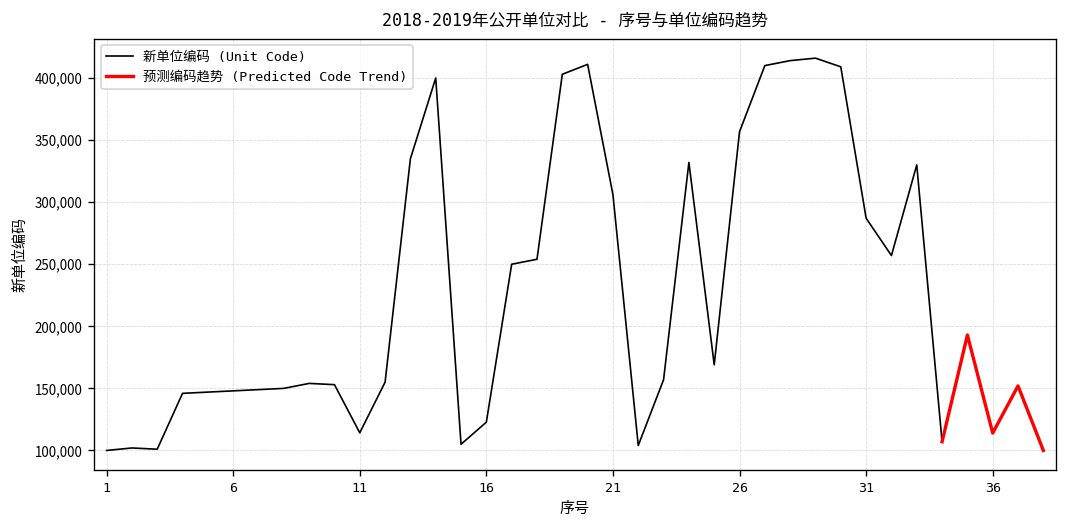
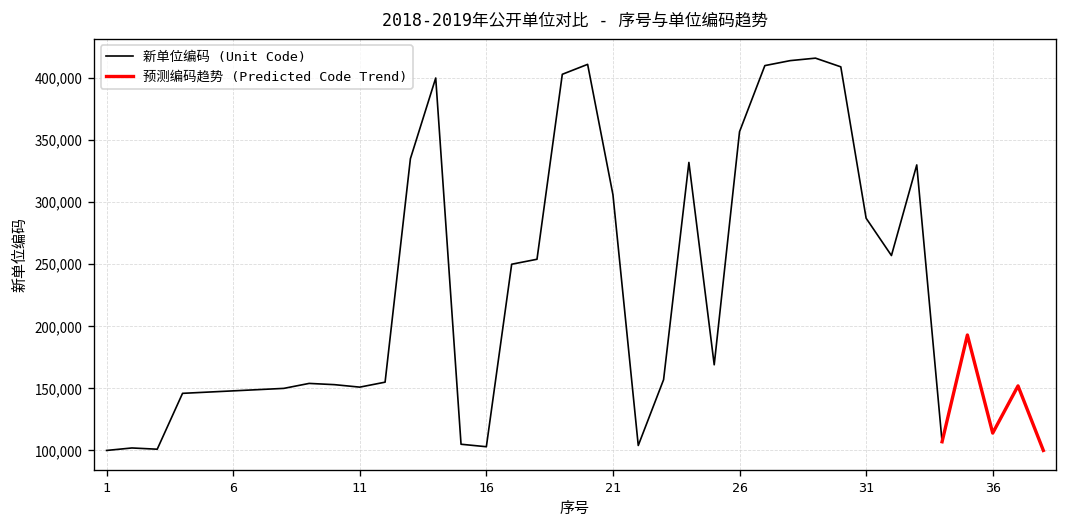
  {
    "新单位编码 (Unit Code)": {
      "1": "100,000",
      "6": "148,000",
-     "11": "114,000",
-     "16": "123,000",
+     "11": "151,000",
+     "16": "103,000",
      "21": "306,000",
      "26": "357,000",
      "31": "287,000"
    }
  }
